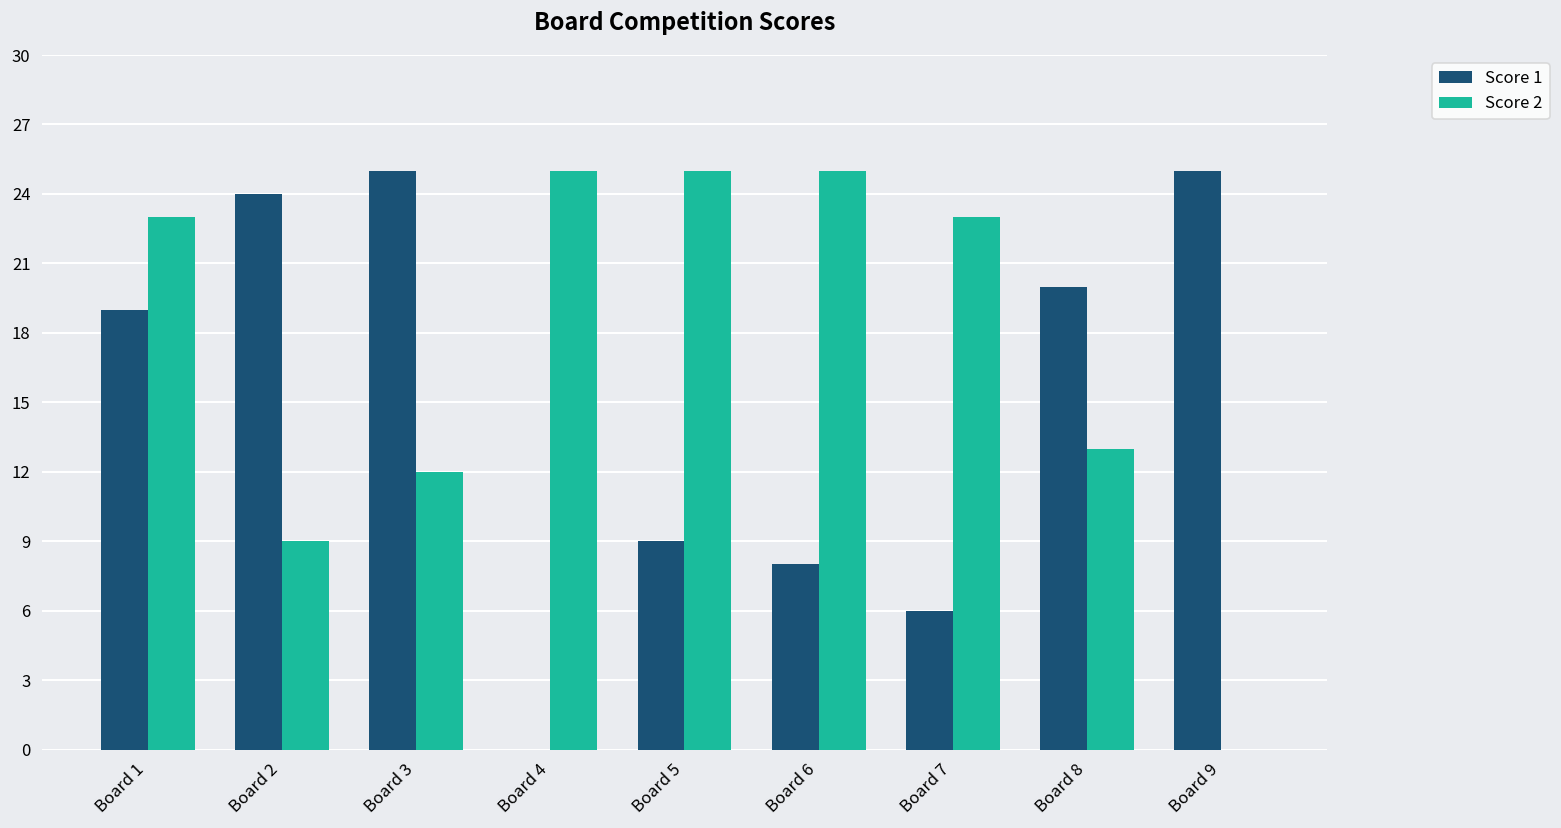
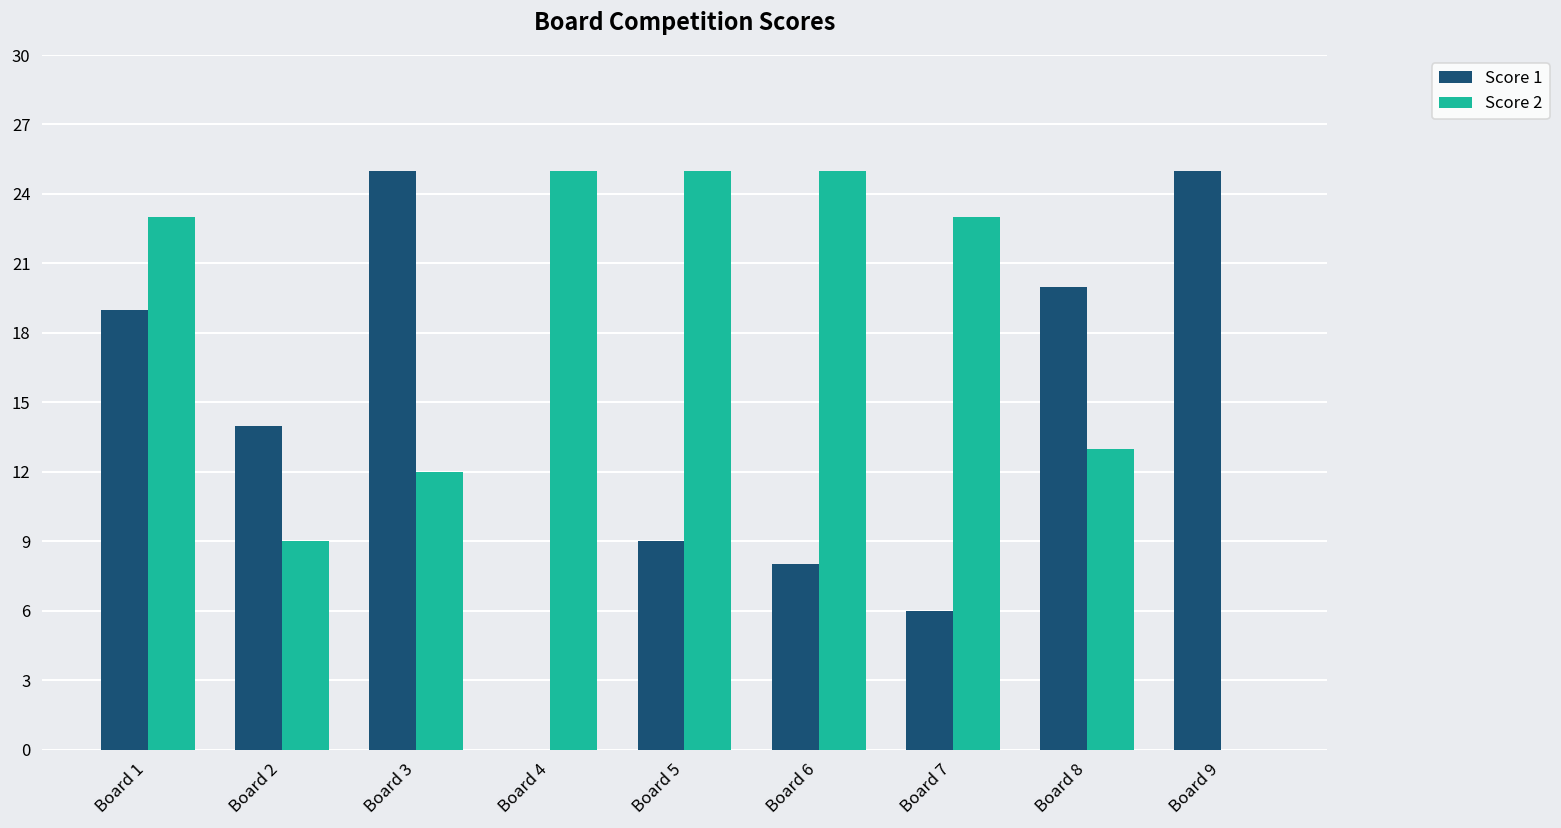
  {
    "Score 1": {
      "Board 1": 19,
-     "Board 2": 24,
+     "Board 2": 14,
      "Board 3": 25,
      "Board 4": 0,
      "Board 5": 9,
      "Board 6": 8,
      "Board 7": 6,
      "Board 8": 20,
      "Board 9": 25
    },
    "Score 2": {
      "Board 1": 23,
      "Board 2": 9,
      "Board 3": 12,
      "Board 4": 25,
      "Board 5": 25,
      "Board 6": 25,
      "Board 7": 23,
      "Board 8": 13,
      "Board 9": 0
    }
  }
